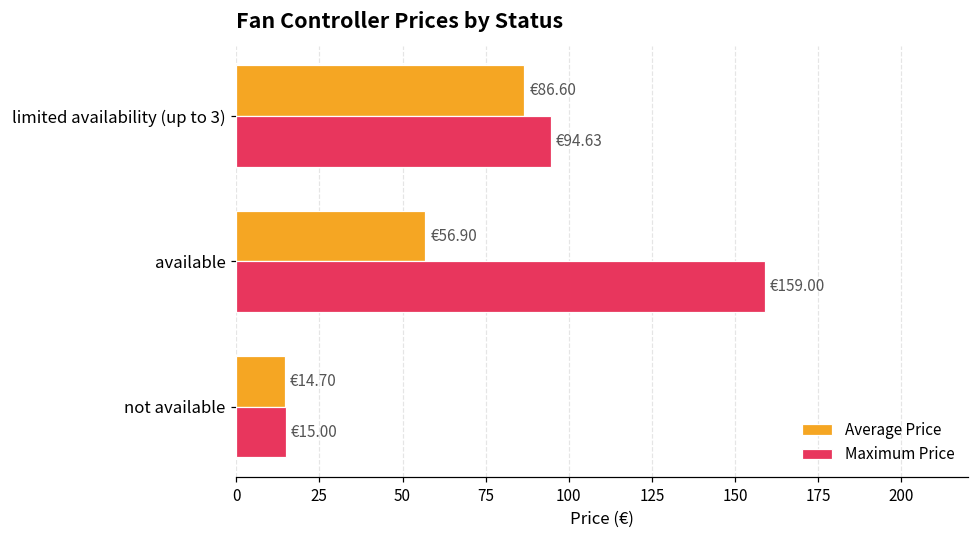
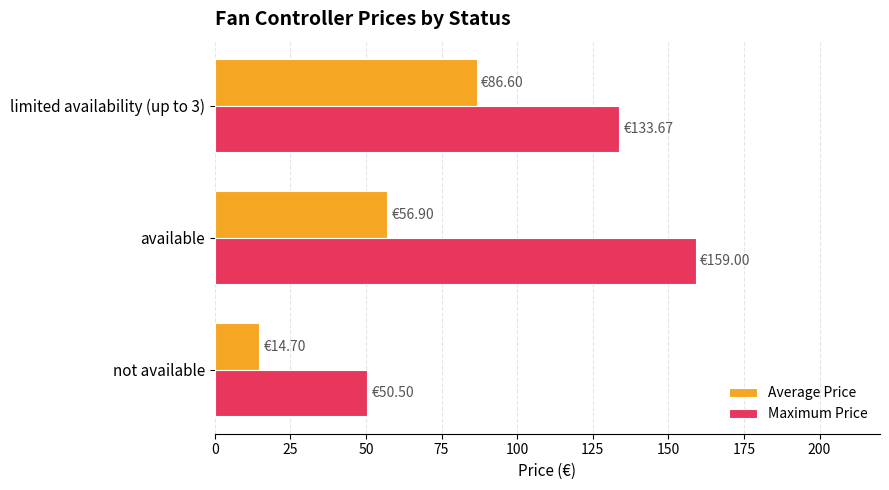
  {
    "Average Price": {
      "limited availability (up to 3)": "€86.60",
      "available": "€56.90",
      "not available": "€14.70"
    },
    "Maximum Price": {
-     "limited availability (up to 3)": "€94.63",
+     "limited availability (up to 3)": "€133.67",
      "available": "€159.00",
-     "not available": "€15.00"
+     "not available": "€50.50"
    }
  }
